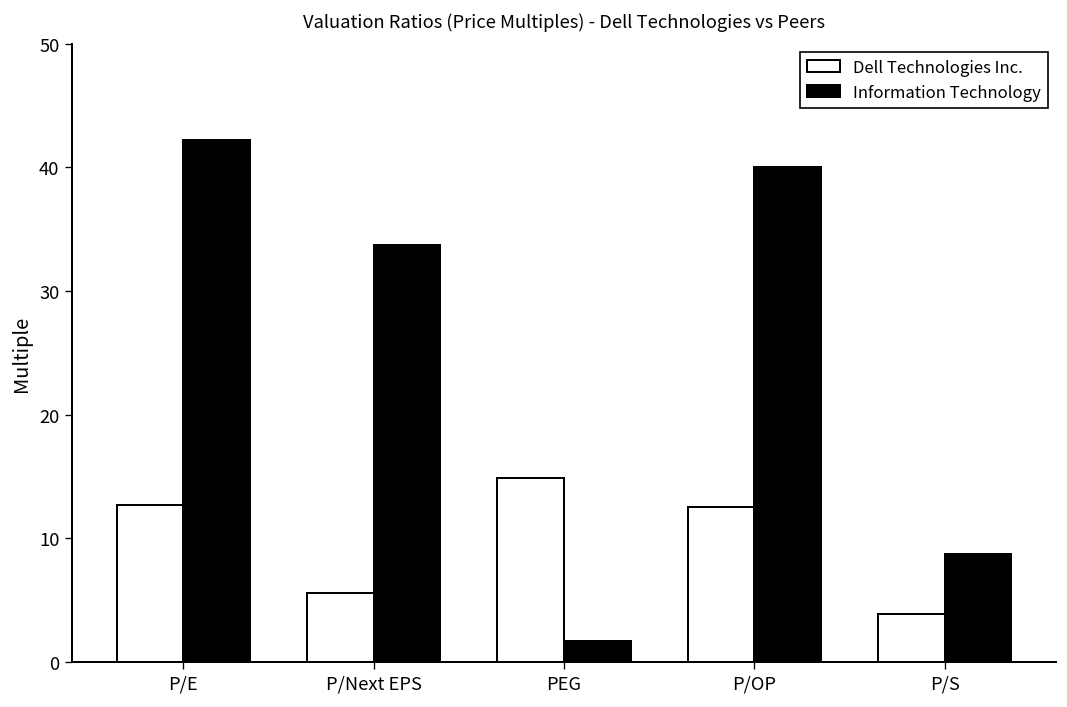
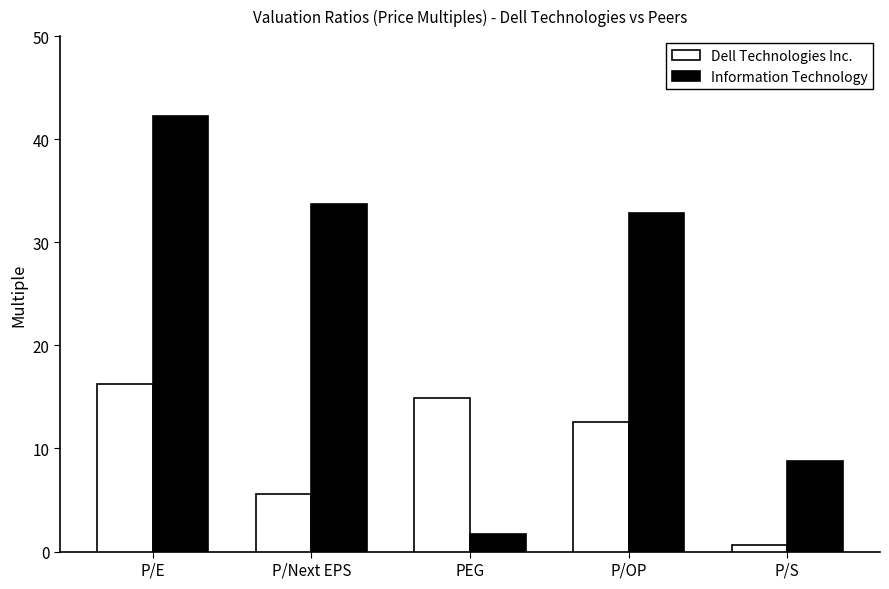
  {
    "Dell Technologies Inc.": {
-     "P/E": 12.7,
+     "P/E": 16.3,
      "P/Next EPS": 5.6,
      "PEG": 14.9,
      "P/OP": 12.6,
-     "P/S": 3.9
+     "P/S": 0.6
    },
    "Information Technology": {
      "P/E": 42.2,
      "P/Next EPS": 33.7,
      "PEG": 1.7,
-     "P/OP": 40.0,
+     "P/OP": 32.9,
      "P/S": 8.8
    }
  }
